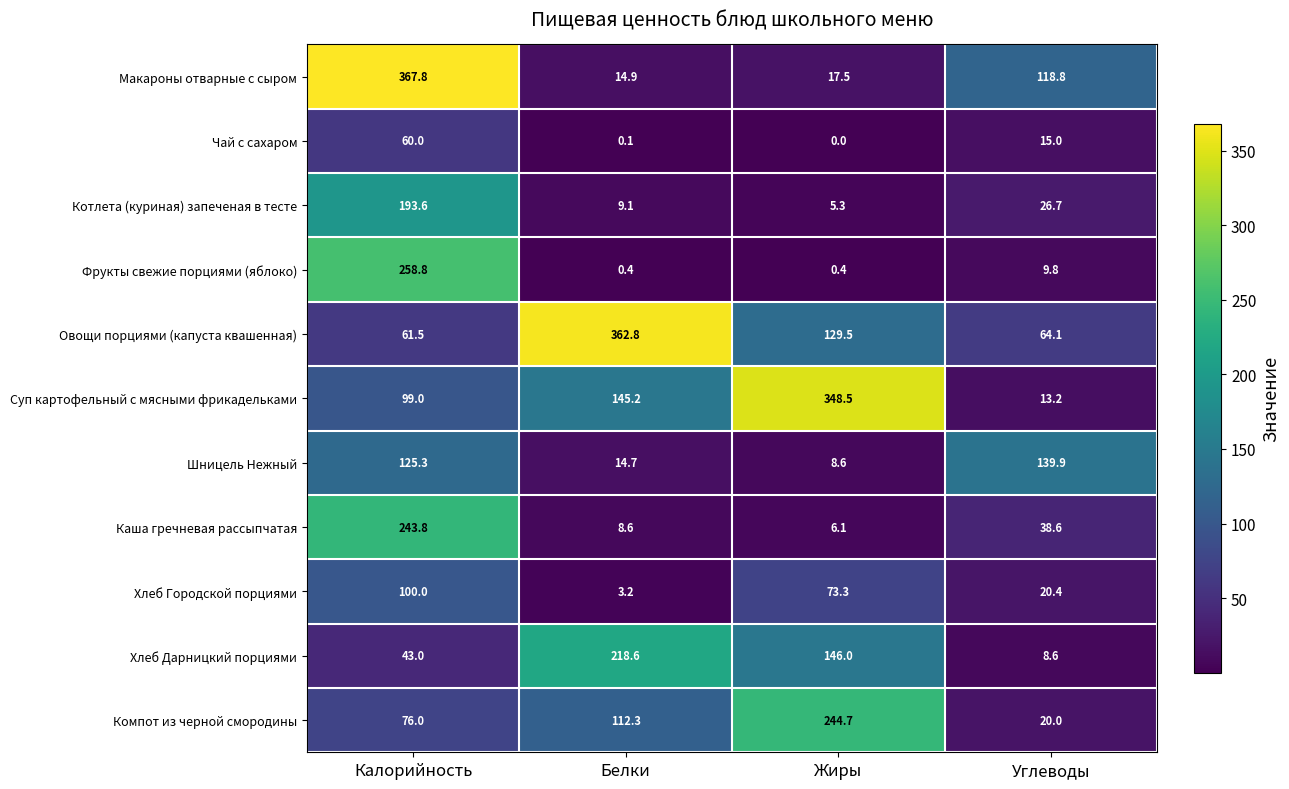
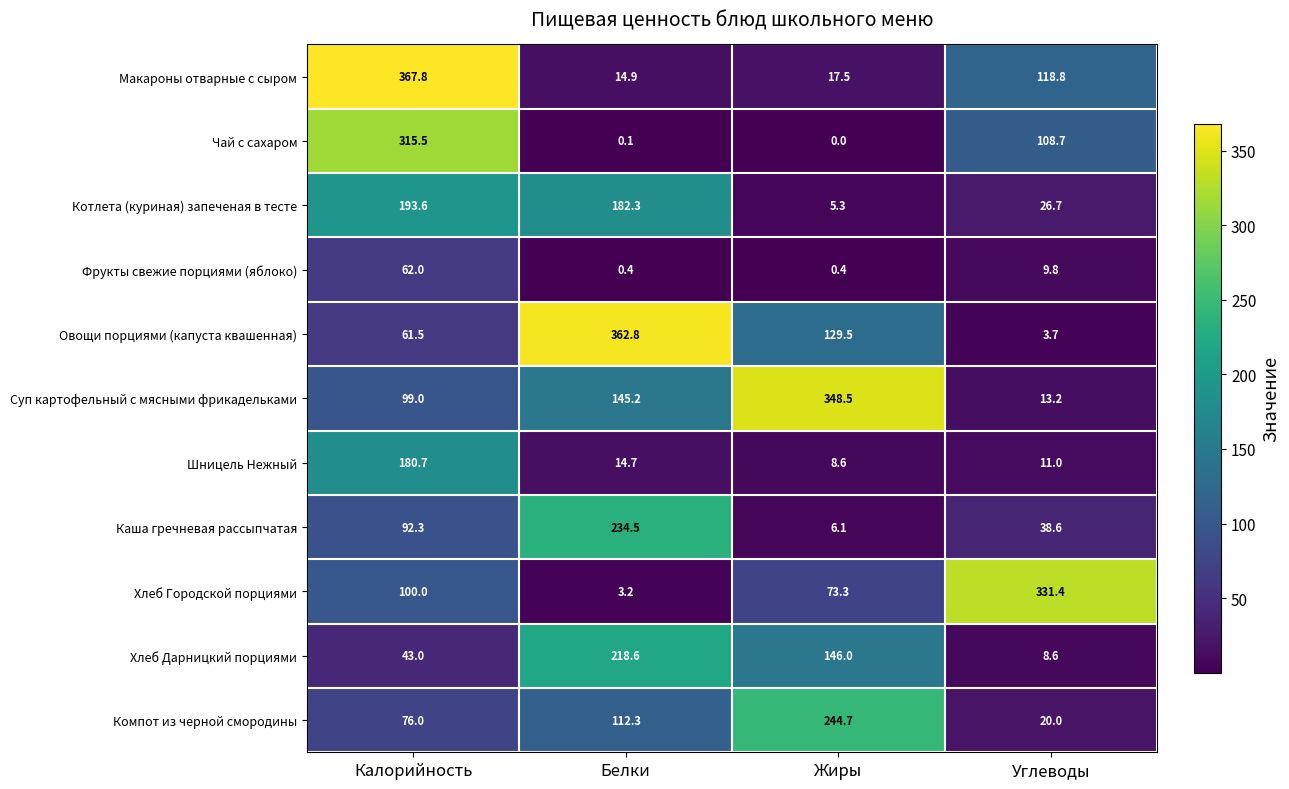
  {
    "Макароны отварные с сыром": {
      "Калорийность": 367.8,
      "Белки": 14.9,
      "Жиры": 17.5,
      "Углеводы": 118.8
    },
    "Чай с сахаром": {
-     "Калорийность": 60.0,
+     "Калорийность": 315.5,
      "Белки": 0.1,
      "Жиры": 0.0,
-     "Углеводы": 15.0
+     "Углеводы": 108.7
    },
    "Котлета (куриная) запеченая в тесте": {
      "Калорийность": 193.6,
-     "Белки": 9.1,
+     "Белки": 182.3,
      "Жиры": 5.3,
      "Углеводы": 26.7
    },
    "Фрукты свежие порциями (яблоко)": {
-     "Калорийность": 258.8,
+     "Калорийность": 62.0,
      "Белки": 0.4,
      "Жиры": 0.4,
      "Углеводы": 9.8
    },
    "Овощи порциями (капуста квашенная)": {
      "Калорийность": 61.5,
      "Белки": 362.8,
      "Жиры": 129.5,
-     "Углеводы": 64.1
+     "Углеводы": 3.7
    },
    "Суп картофельный с мясными фрикадельками": {
      "Калорийность": 99.0,
      "Белки": 145.2,
      "Жиры": 348.5,
      "Углеводы": 13.2
    },
    "Шницель Нежный": {
-     "Калорийность": 125.3,
+     "Калорийность": 180.7,
      "Белки": 14.7,
      "Жиры": 8.6,
-     "Углеводы": 139.9
+     "Углеводы": 11.0
    },
    "Каша гречневая рассыпчатая": {
-     "Калорийность": 243.8,
-     "Белки": 8.6,
+     "Калорийность": 92.3,
+     "Белки": 234.5,
      "Жиры": 6.1,
      "Углеводы": 38.6
    },
    "Хлеб Городской порциями": {
      "Калорийность": 100.0,
      "Белки": 3.2,
      "Жиры": 73.3,
-     "Углеводы": 20.4
+     "Углеводы": 331.4
    },
    "Хлеб Дарницкий порциями": {
      "Калорийность": 43.0,
      "Белки": 218.6,
      "Жиры": 146.0,
      "Углеводы": 8.6
    },
    "Компот из черной смородины": {
      "Калорийность": 76.0,
      "Белки": 112.3,
      "Жиры": 244.7,
      "Углеводы": 20.0
    }
  }
